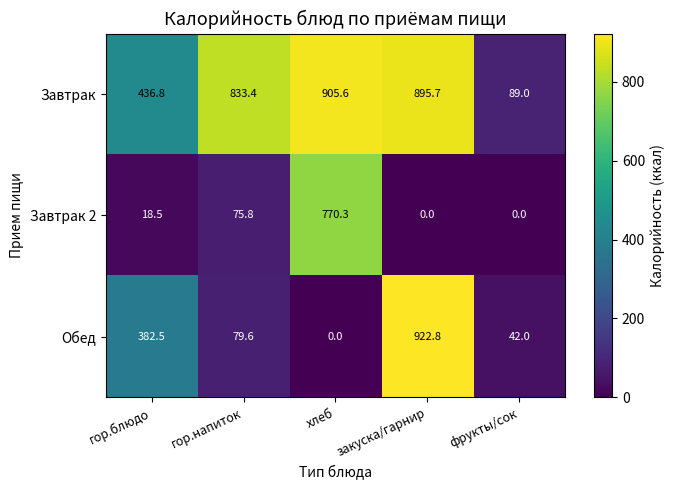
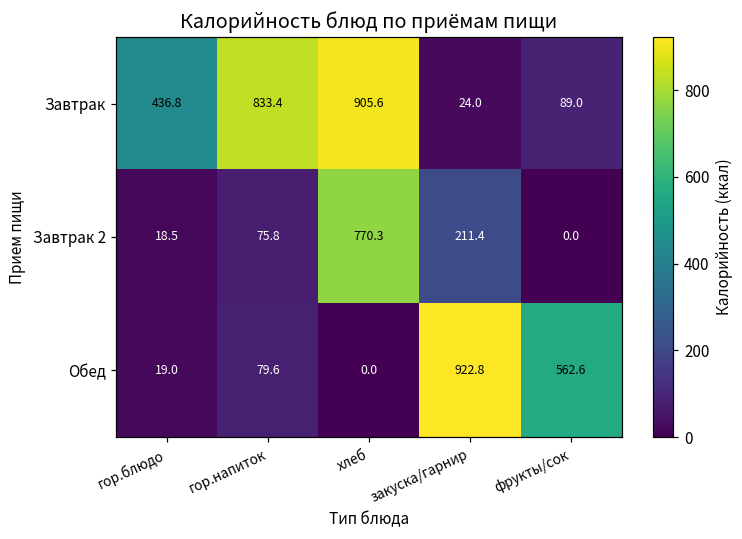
  {
    "Завтрак": {
      "гор.блюдо": 436.8,
      "гор.напиток": 833.4,
      "хлеб": 905.6,
-     "закуска/гарнир": 895.7,
+     "закуска/гарнир": 24.0,
      "фрукты/сок": 89.0
    },
    "Завтрак 2": {
      "гор.блюдо": 18.5,
      "гор.напиток": 75.8,
      "хлеб": 770.3,
-     "закуска/гарнир": 0.0,
+     "закуска/гарнир": 211.4,
      "фрукты/сок": 0.0
    },
    "Обед": {
-     "гор.блюдо": 382.5,
+     "гор.блюдо": 19.0,
      "гор.напиток": 79.6,
      "хлеб": 0.0,
      "закуска/гарнир": 922.8,
-     "фрукты/сок": 42.0
+     "фрукты/сок": 562.6
    }
  }
